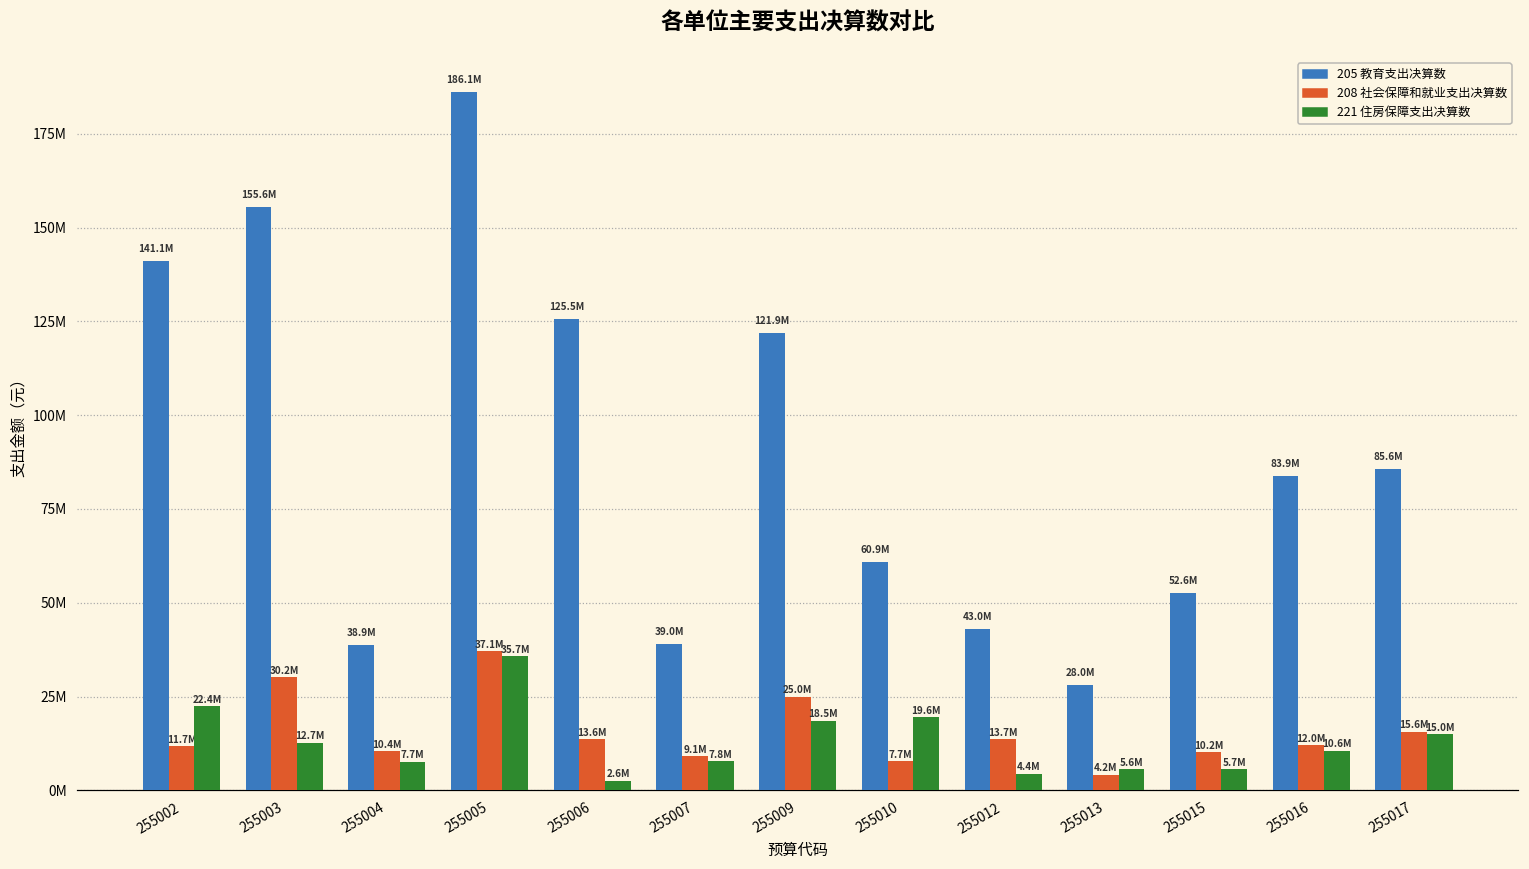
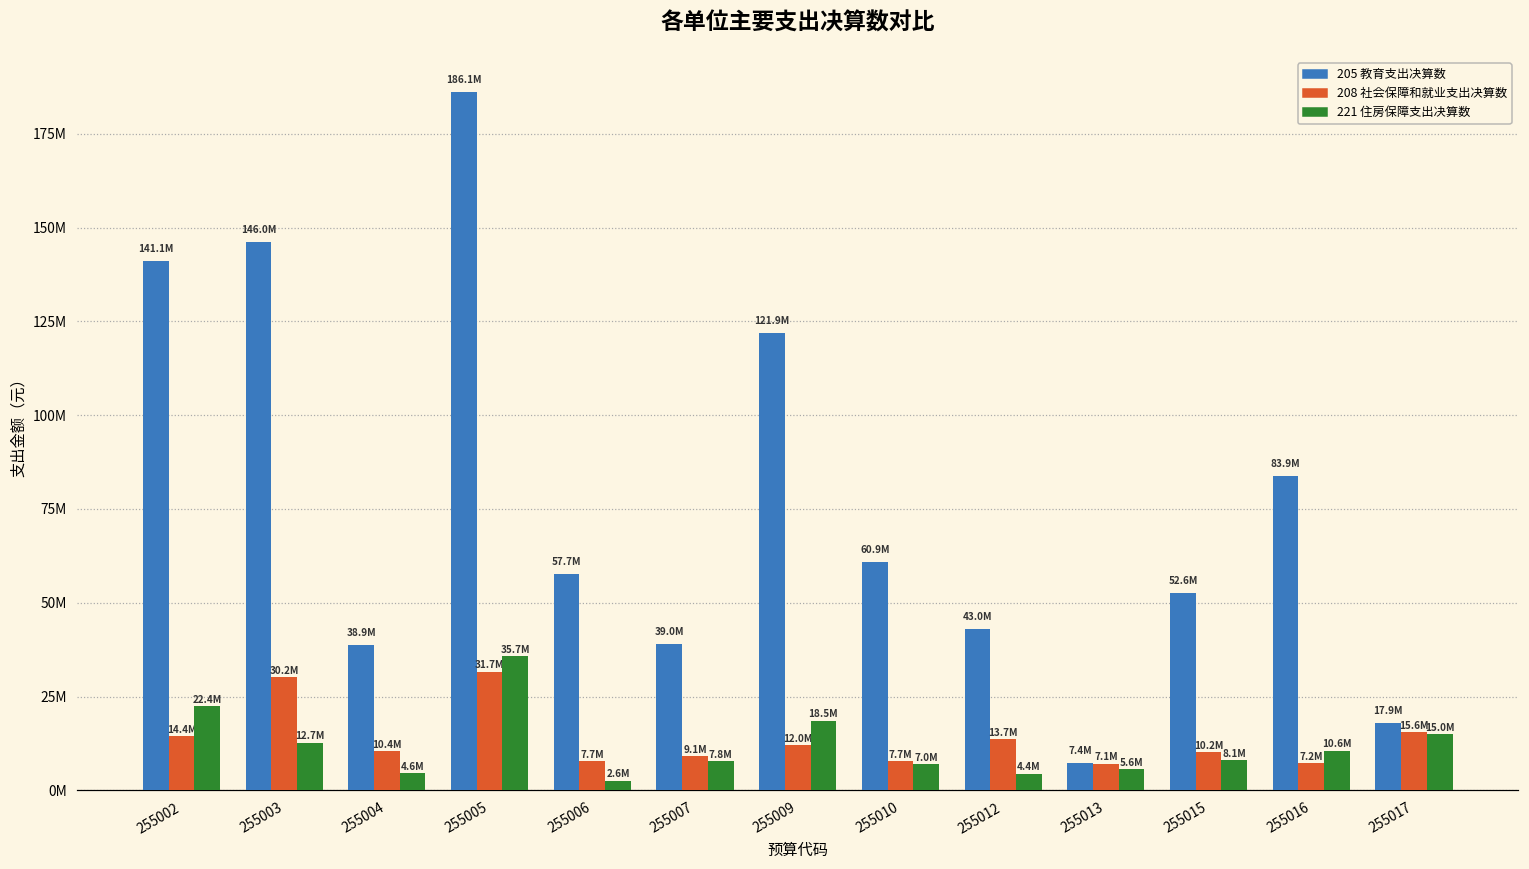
  {
    "205 教育支出决算数": {
      "255002": "141.1M",
-     "255003": "155.6M",
+     "255003": "146.0M",
      "255004": "38.9M",
      "255005": "186.1M",
-     "255006": "125.5M",
+     "255006": "57.7M",
      "255007": "39.0M",
      "255009": "121.9M",
      "255010": "60.9M",
      "255012": "43.0M",
-     "255013": "28.0M",
+     "255013": "7.4M",
      "255015": "52.6M",
      "255016": "83.9M",
-     "255017": "85.6M"
+     "255017": "17.9M"
    },
    "208 社会保障和就业支出决算数": {
-     "255002": "11.7M",
+     "255002": "14.4M",
      "255003": "30.2M",
      "255004": "10.4M",
-     "255005": "37.1M",
-     "255006": "13.6M",
+     "255005": "31.7M",
+     "255006": "7.7M",
      "255007": "9.1M",
-     "255009": "25.0M",
+     "255009": "12.0M",
      "255010": "7.7M",
      "255012": "13.7M",
-     "255013": "4.2M",
+     "255013": "7.1M",
      "255015": "10.2M",
-     "255016": "12.0M",
+     "255016": "7.2M",
      "255017": "15.6M"
    },
    "221 住房保障支出决算数": {
      "255002": "22.4M",
      "255003": "12.7M",
-     "255004": "7.7M",
+     "255004": "4.6M",
      "255005": "35.7M",
      "255006": "2.6M",
      "255007": "7.8M",
      "255009": "18.5M",
-     "255010": "19.6M",
+     "255010": "7.0M",
      "255012": "4.4M",
      "255013": "5.6M",
-     "255015": "5.7M",
+     "255015": "8.1M",
      "255016": "10.6M",
      "255017": "15.0M"
    }
  }
